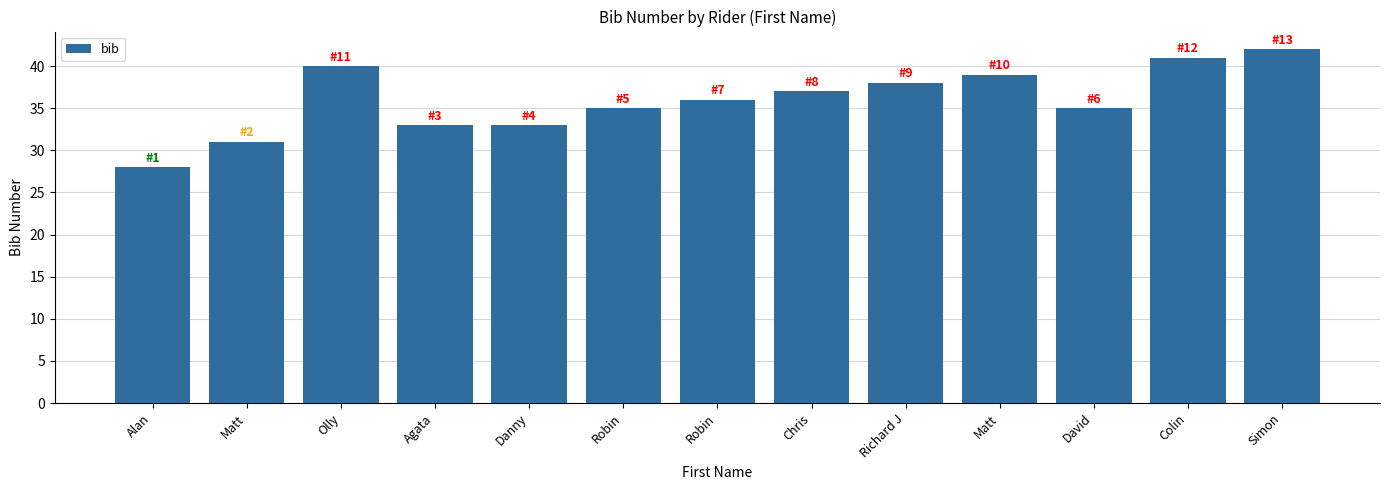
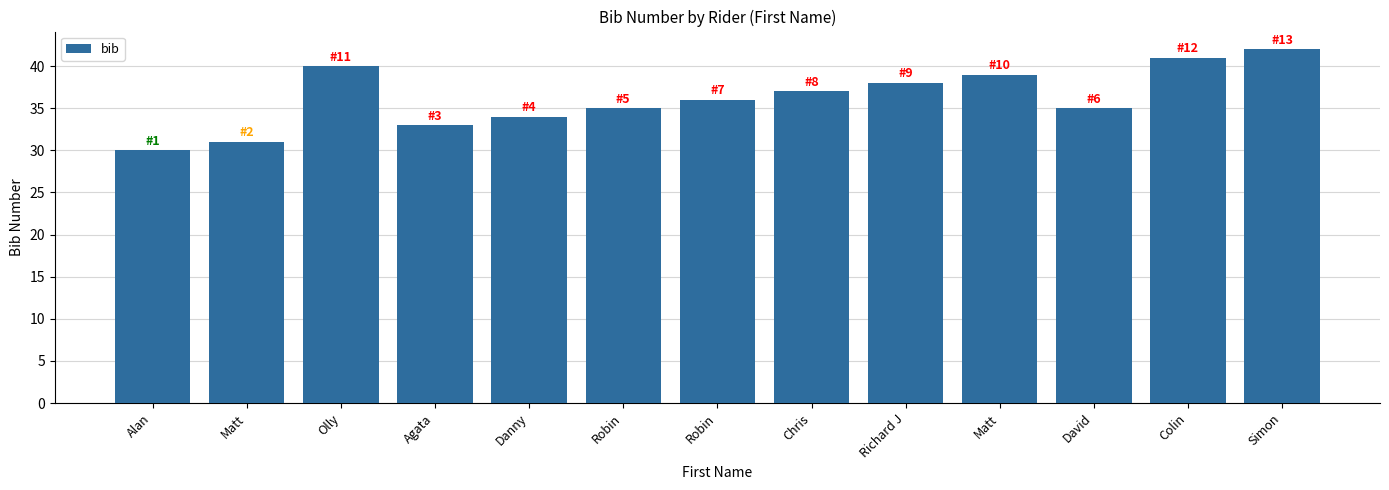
  {
-   "Alan": 28,
-   "Danny": 33
+   "Alan": 30,
+   "Danny": 34
  }
